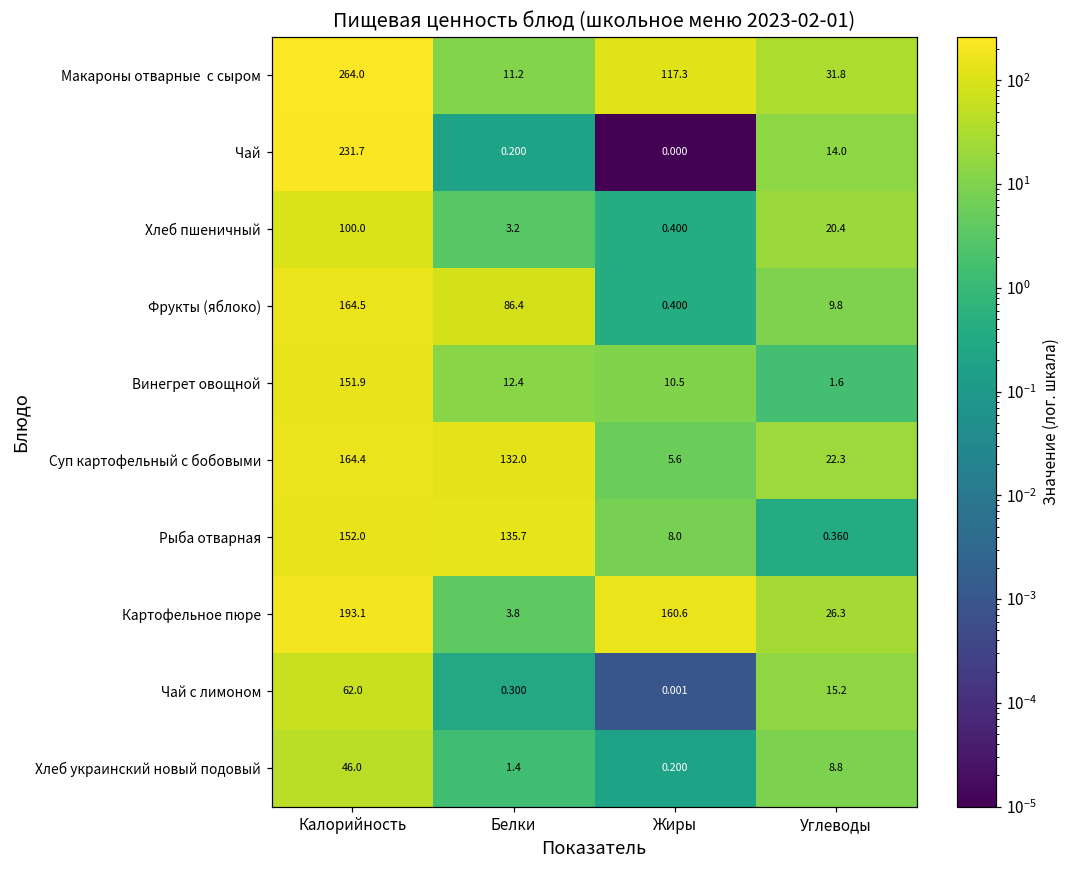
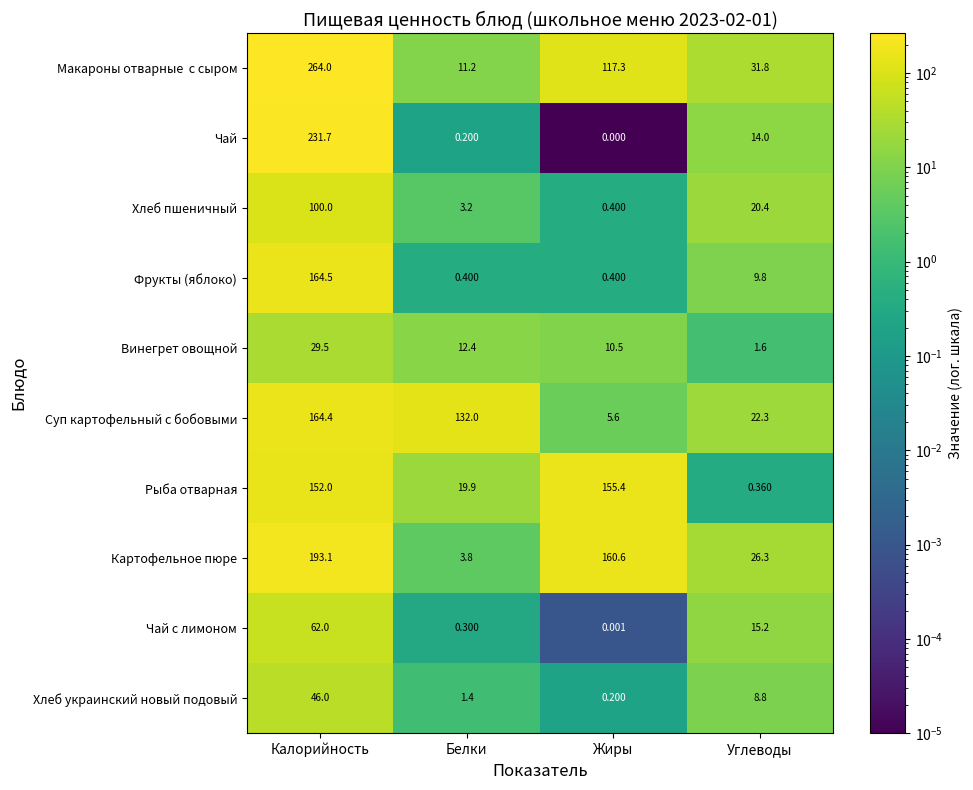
  {
    "Макароны отварные с сыром": {
      "Калорийность": 264.0,
      "Белки": 11.2,
      "Жиры": 117.3,
      "Углеводы": 31.8
    },
    "Чай": {
      "Калорийность": 231.7,
      "Белки": 0.200,
      "Жиры": 0.000,
      "Углеводы": 14.0
    },
    "Хлеб пшеничный": {
      "Калорийность": 100.0,
      "Белки": 3.2,
      "Жиры": 0.400,
      "Углеводы": 20.4
    },
    "Фрукты (яблоко)": {
      "Калорийность": 164.5,
-     "Белки": 86.4,
+     "Белки": 0.400,
      "Жиры": 0.400,
      "Углеводы": 9.8
    },
    "Винегрет овощной": {
-     "Калорийность": 151.9,
+     "Калорийность": 29.5,
      "Белки": 12.4,
      "Жиры": 10.5,
      "Углеводы": 1.6
    },
    "Суп картофельный с бобовыми": {
      "Калорийность": 164.4,
      "Белки": 132.0,
      "Жиры": 5.6,
      "Углеводы": 22.3
    },
    "Рыба отварная": {
      "Калорийность": 152.0,
-     "Белки": 135.7,
-     "Жиры": 8.0,
+     "Белки": 19.9,
+     "Жиры": 155.4,
      "Углеводы": 0.360
    },
    "Картофельное пюре": {
      "Калорийность": 193.1,
      "Белки": 3.8,
      "Жиры": 160.6,
      "Углеводы": 26.3
    },
    "Чай с лимоном": {
      "Калорийность": 62.0,
      "Белки": 0.300,
      "Жиры": 0.001,
      "Углеводы": 15.2
    },
    "Хлеб украинский новый подовый": {
      "Калорийность": 46.0,
      "Белки": 1.4,
      "Жиры": 0.200,
      "Углеводы": 8.8
    }
  }
